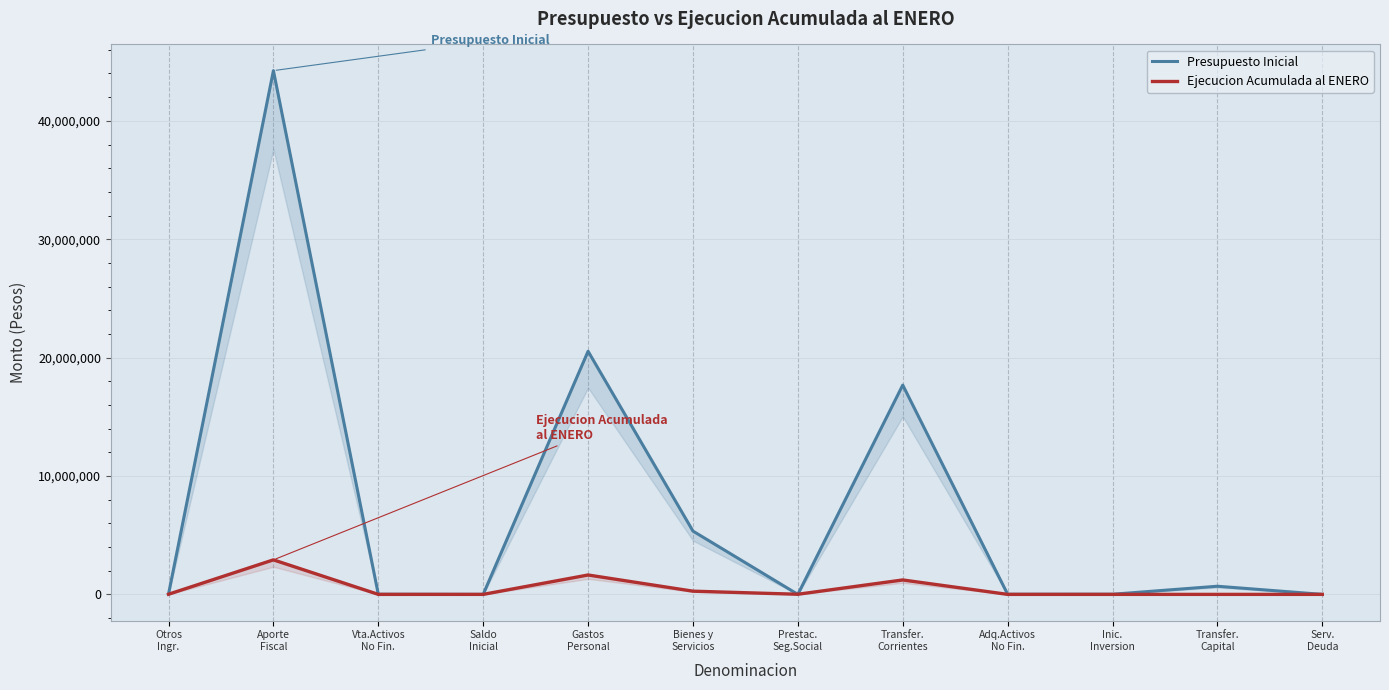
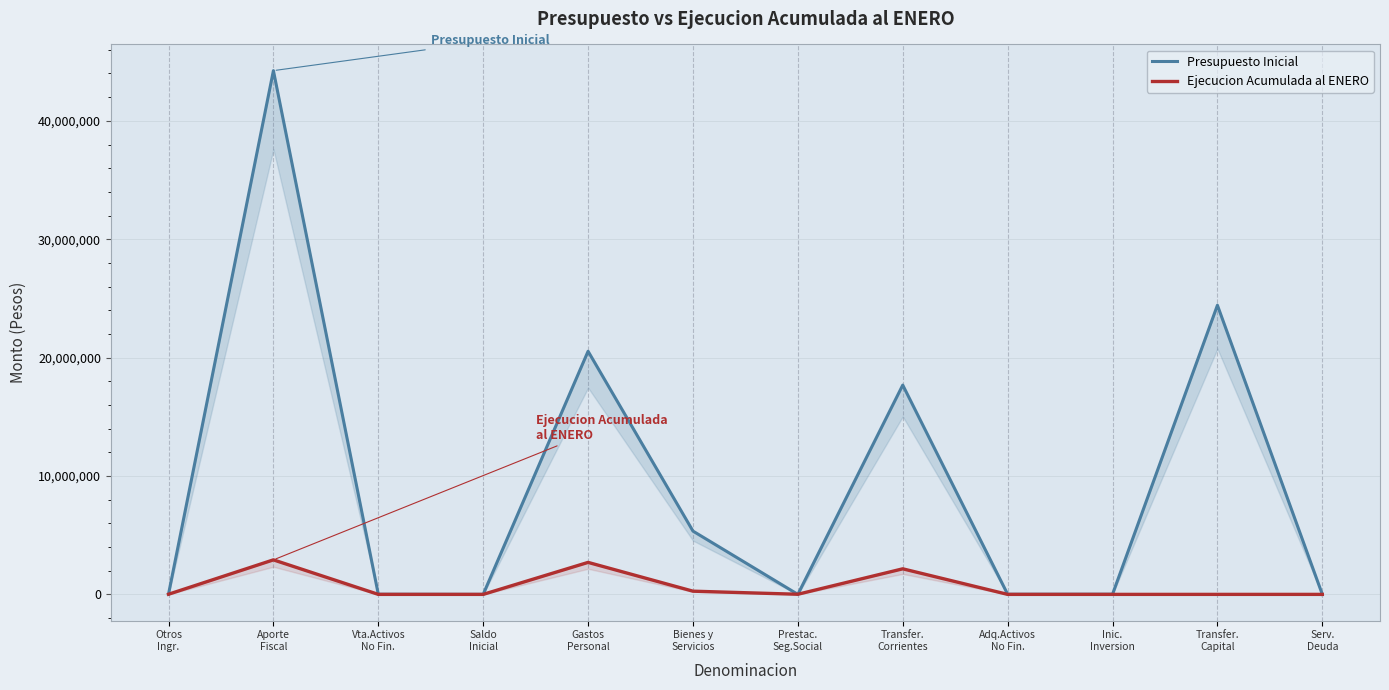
  {
    "Presupuesto Inicial": {
      "Aporte Fiscal": "44,200,000",
      "Gastos Personal": "20,500,000",
      "Bienes y Servicios": "5,300,000",
      "Transfer. Corrientes": "17,700,000",
-     "Transfer. Capital": "700,000"
+     "Transfer. Capital": "24,400,000"
    },
    "Ejecucion Acumulada al ENERO": {
      "Aporte Fiscal": "2,900,000",
-     "Gastos Personal": "1,600,000",
+     "Gastos Personal": "2,700,000",
      "Bienes y Servicios": "300,000",
-     "Transfer. Corrientes": "1,200,000",
+     "Transfer. Corrientes": "2,200,000",
      "Transfer. Capital": "0"
    }
  }
